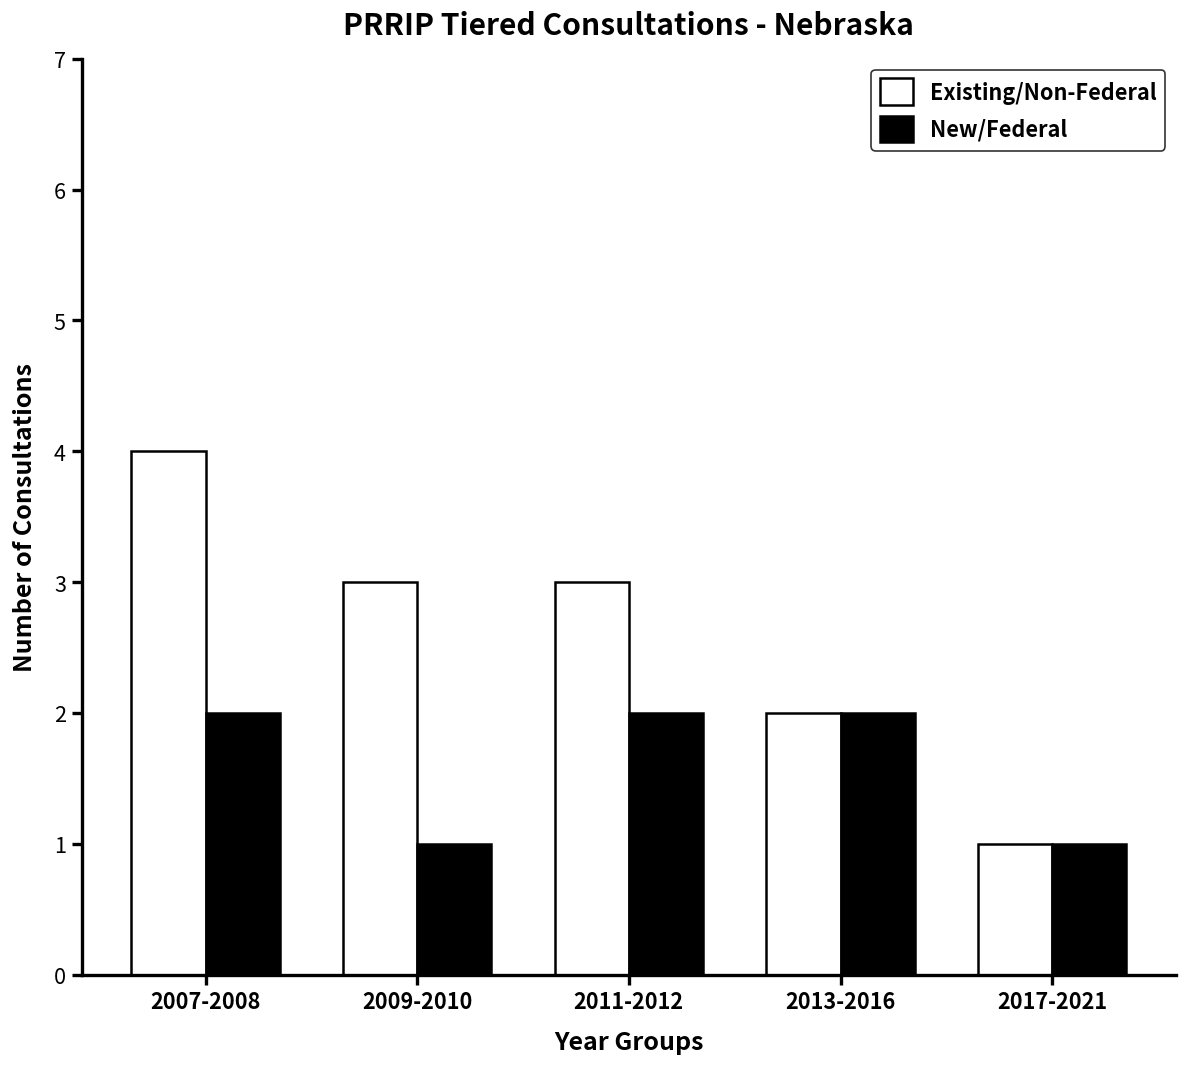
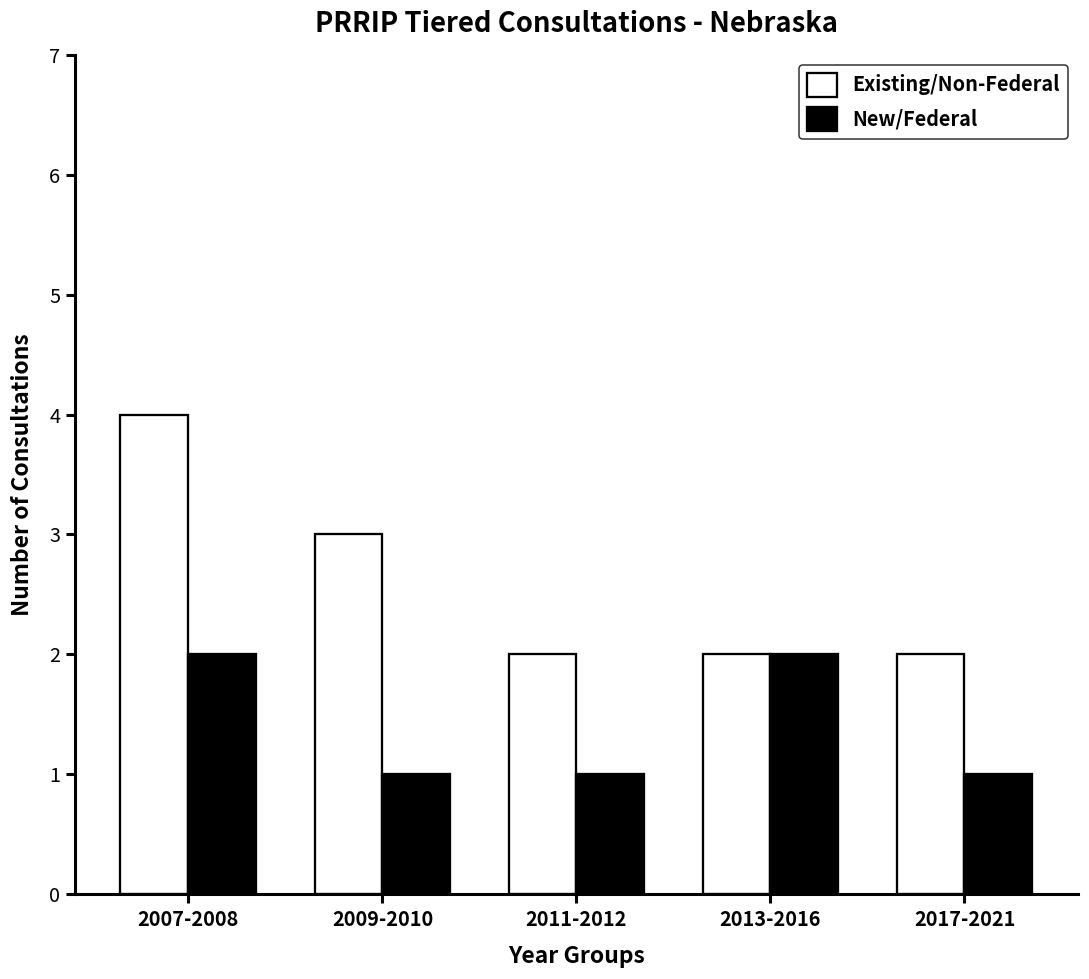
  {
    "Existing/Non-Federal": {
      "2007-2008": 4,
      "2009-2010": 3,
-     "2011-2012": 3,
+     "2011-2012": 2,
      "2013-2016": 2,
-     "2017-2021": 1
+     "2017-2021": 2
    },
    "New/Federal": {
      "2007-2008": 2,
      "2009-2010": 1,
-     "2011-2012": 2,
+     "2011-2012": 1,
      "2013-2016": 2,
      "2017-2021": 1
    }
  }
